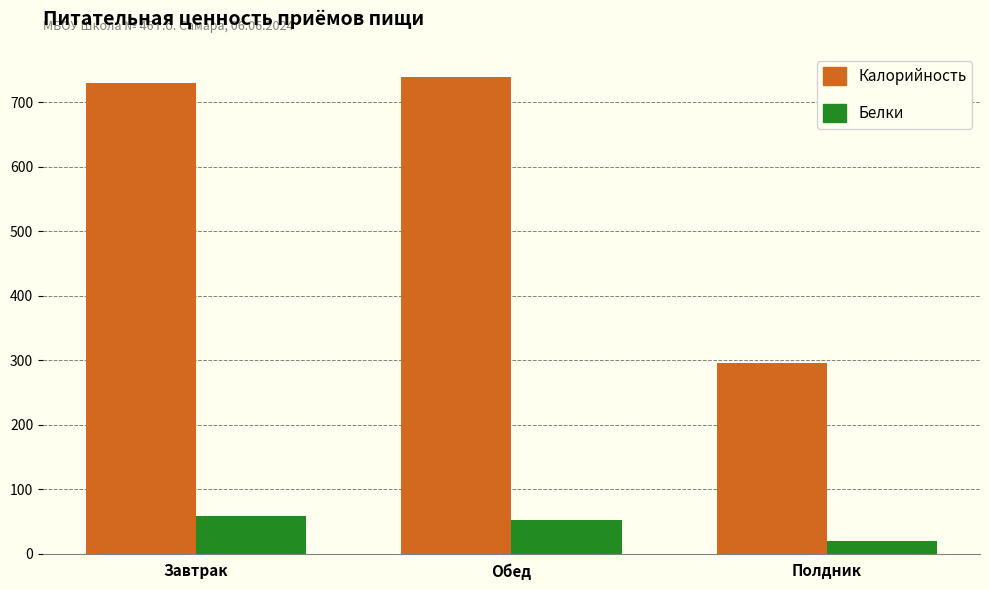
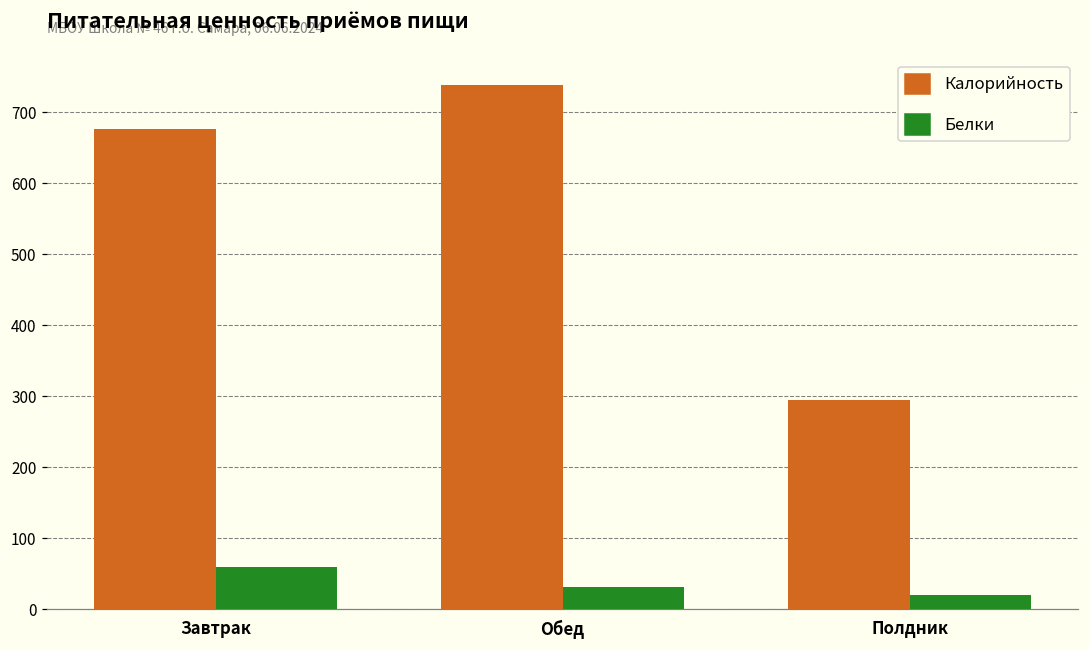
  {
    "Калорийность": {
-     "Завтрак": 730,
+     "Завтрак": 680,
      "Обед": 740,
      "Полдник": 300
    },
    "Белки": {
      "Завтрак": 60,
-     "Обед": 50,
+     "Обед": 30,
      "Полдник": 20
    }
  }
